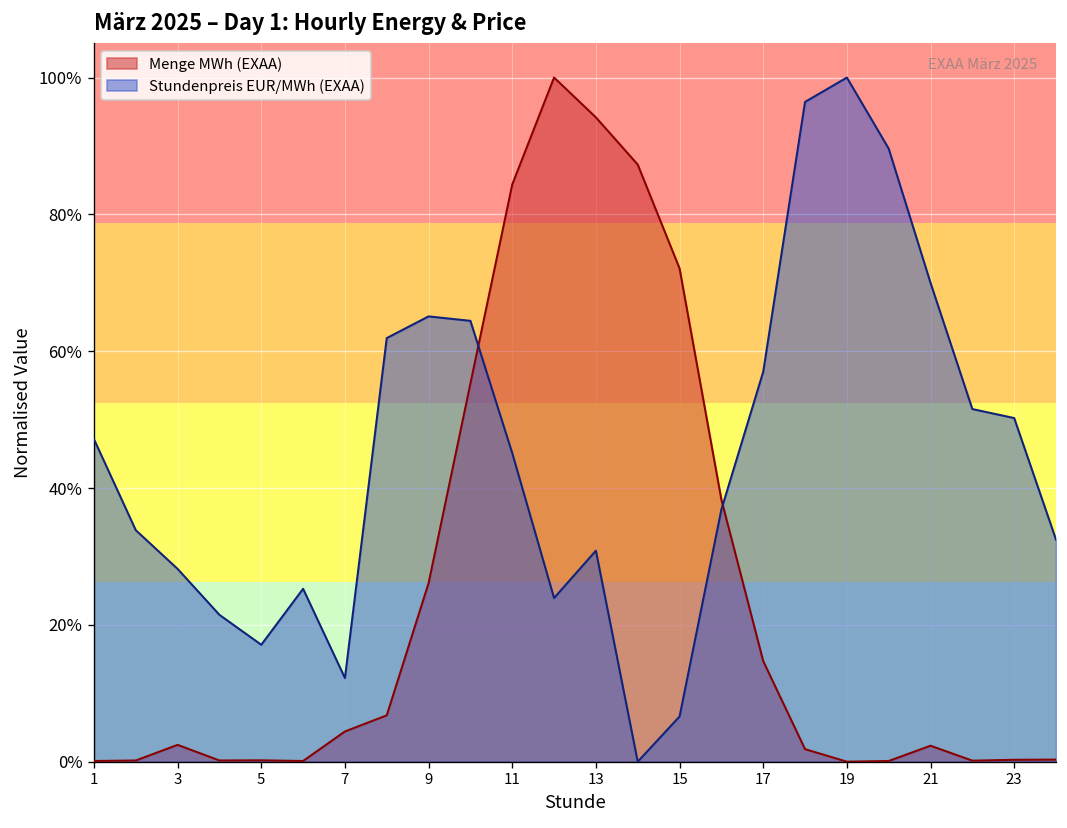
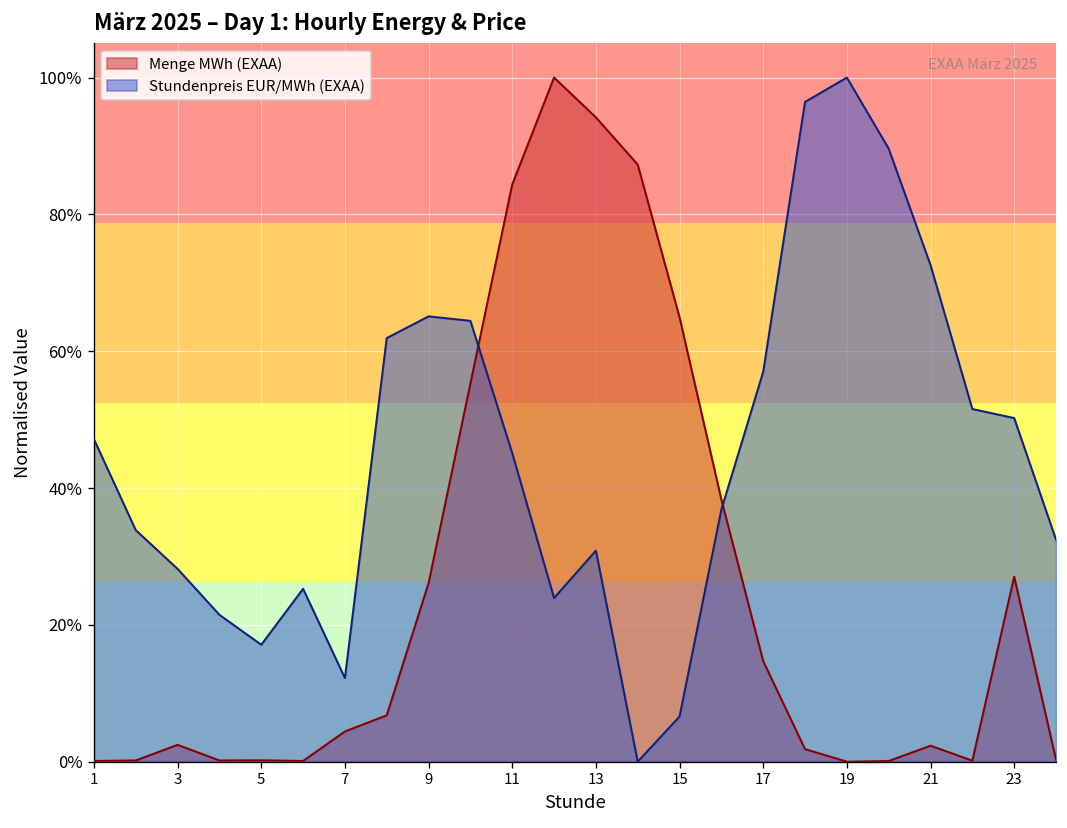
  {
    "Menge MWh (EXAA)": {
      "1": "0%",
      "3": "2%",
      "5": "0%",
      "7": "4%",
      "9": "26%",
      "11": "84%",
      "13": "94%",
-     "15": "72%",
+     "15": "65%",
      "17": "15%",
      "19": "0%",
      "21": "2%",
-     "23": "0%"
+     "23": "27%"
    },
    "Stundenpreis EUR/MWh (EXAA)": {
      "1": "47%",
      "3": "28%",
      "5": "17%",
      "7": "12%",
      "9": "65%",
      "11": "45%",
      "13": "31%",
      "15": "7%",
      "17": "57%",
      "19": "100%",
-     "21": "70%",
+     "21": "73%",
      "23": "50%"
    }
  }
